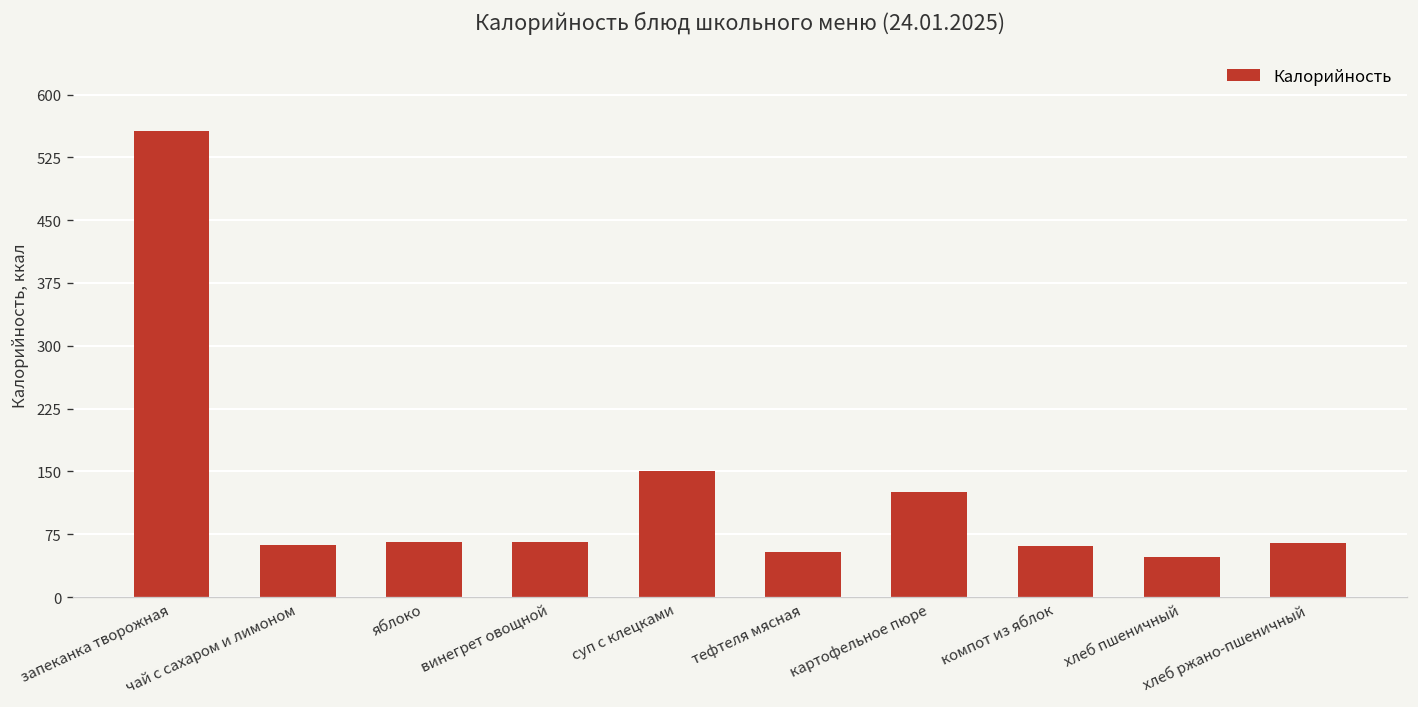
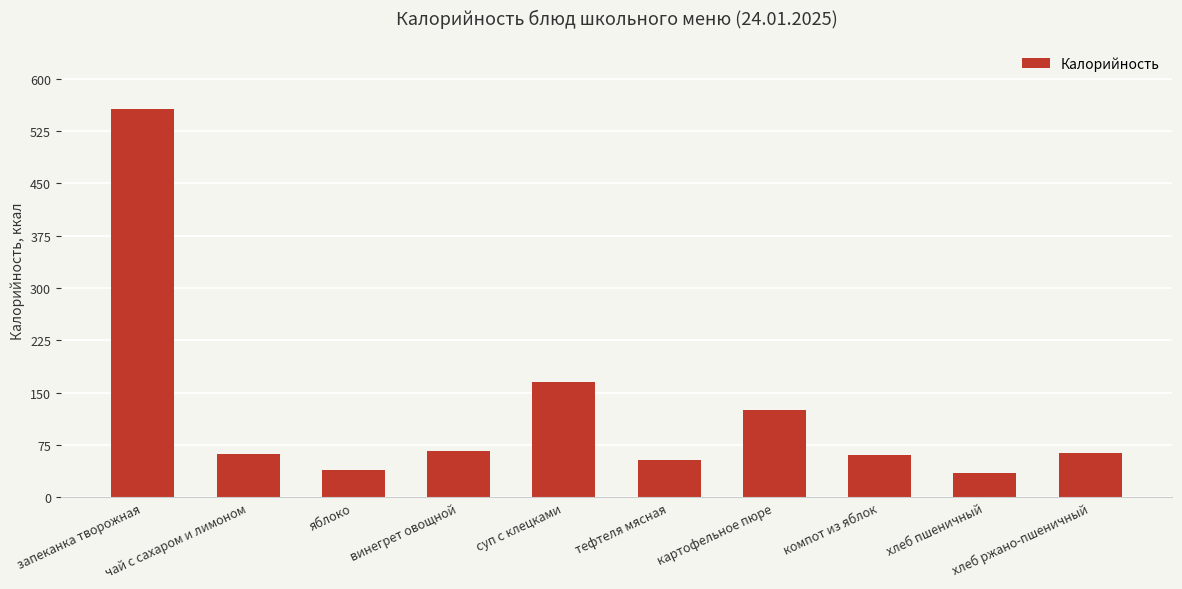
  {
    "запеканка творожная": 560,
    "чай с сахаром и лимоном": 60,
-   "яблоко": 70,
+   "яблоко": 40,
    "винегрет овощной": 70,
-   "суп с клецками": 150,
+   "суп с клецками": 170,
    "тефтеля мясная": 50,
    "картофельное пюре": 130,
    "компот из яблок": 60,
-   "хлеб пшеничный": 50,
+   "хлеб пшеничный": 40,
    "хлеб ржано-пшеничный": 60
  }
